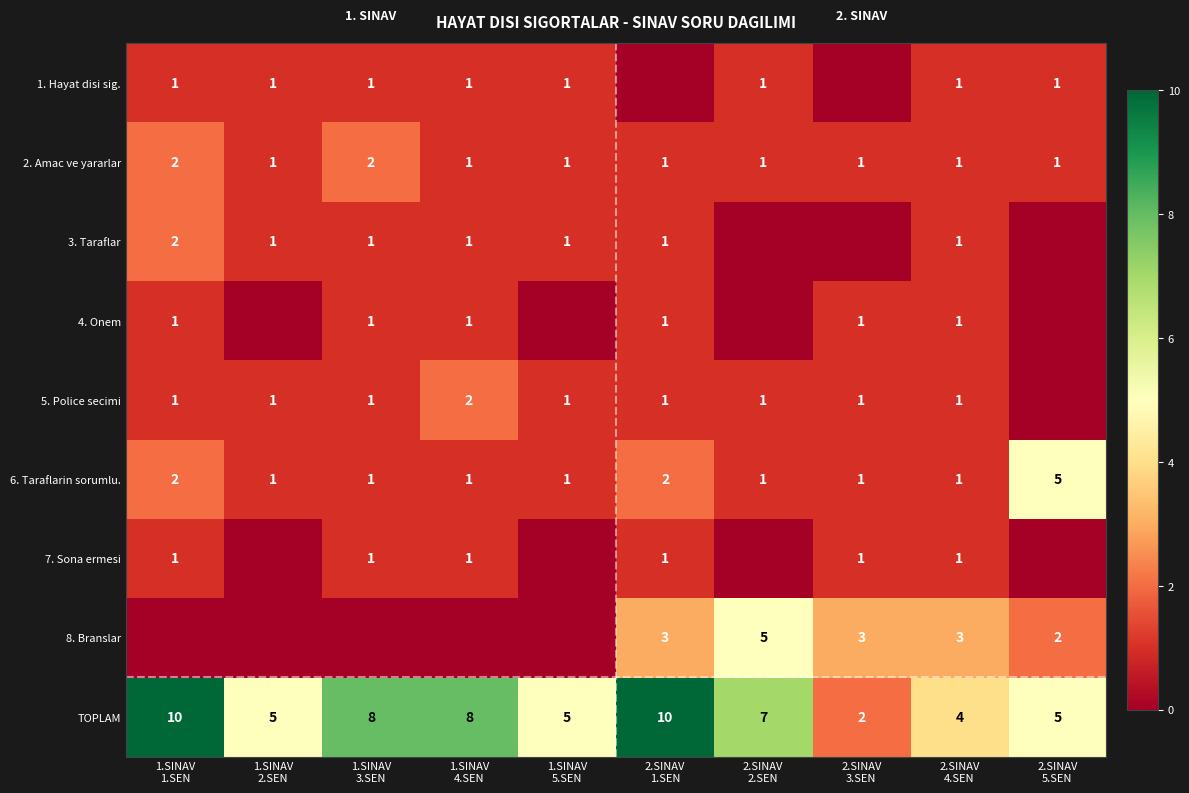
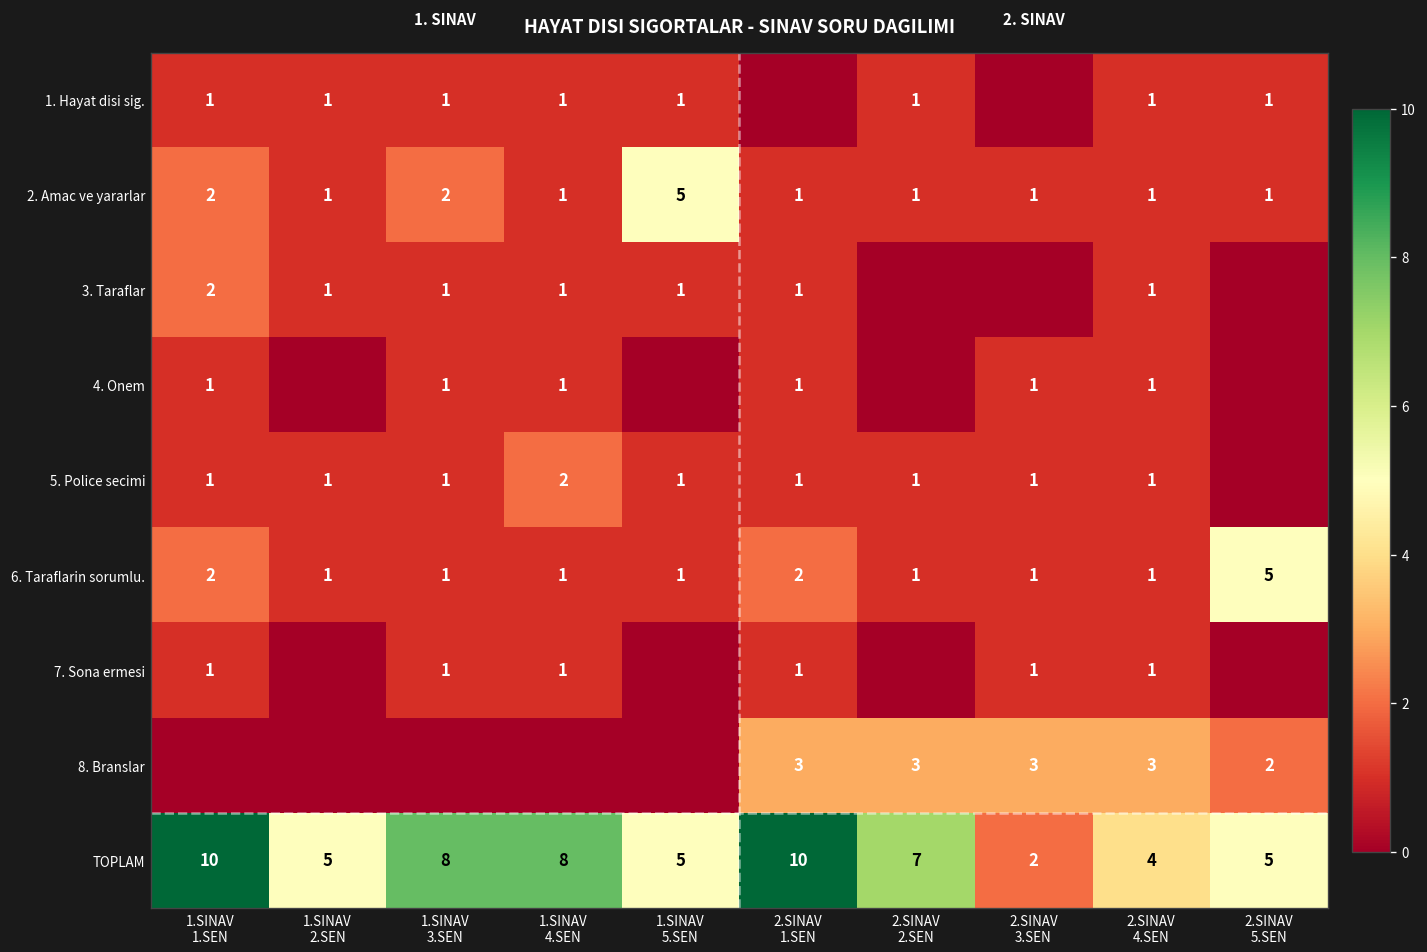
  {
    "1. Hayat disi sig.": {
      "1.SINAV 1.SEN": 1,
      "1.SINAV 2.SEN": 1,
      "1.SINAV 3.SEN": 1,
      "1.SINAV 4.SEN": 1,
      "1.SINAV 5.SEN": 1,
      "2.SINAV 2.SEN": 1,
      "2.SINAV 4.SEN": 1,
      "2.SINAV 5.SEN": 1
    },
    "2. Amac ve yararlar": {
      "1.SINAV 1.SEN": 2,
      "1.SINAV 2.SEN": 1,
      "1.SINAV 3.SEN": 2,
      "1.SINAV 4.SEN": 1,
-     "1.SINAV 5.SEN": 1,
+     "1.SINAV 5.SEN": 5,
      "2.SINAV 1.SEN": 1,
      "2.SINAV 2.SEN": 1,
      "2.SINAV 3.SEN": 1,
      "2.SINAV 4.SEN": 1,
      "2.SINAV 5.SEN": 1
    },
    "3. Taraflar": {
      "1.SINAV 1.SEN": 2,
      "1.SINAV 2.SEN": 1,
      "1.SINAV 3.SEN": 1,
      "1.SINAV 4.SEN": 1,
      "1.SINAV 5.SEN": 1,
      "2.SINAV 1.SEN": 1,
      "2.SINAV 4.SEN": 1
    },
    "4. Onem": {
      "1.SINAV 1.SEN": 1,
      "1.SINAV 3.SEN": 1,
      "1.SINAV 4.SEN": 1,
      "2.SINAV 1.SEN": 1,
      "2.SINAV 3.SEN": 1,
      "2.SINAV 4.SEN": 1
    },
    "5. Police secimi": {
      "1.SINAV 1.SEN": 1,
      "1.SINAV 2.SEN": 1,
      "1.SINAV 3.SEN": 1,
      "1.SINAV 4.SEN": 2,
      "1.SINAV 5.SEN": 1,
      "2.SINAV 1.SEN": 1,
      "2.SINAV 2.SEN": 1,
      "2.SINAV 3.SEN": 1,
      "2.SINAV 4.SEN": 1
    },
    "6. Taraflarin sorumlu.": {
      "1.SINAV 1.SEN": 2,
      "1.SINAV 2.SEN": 1,
      "1.SINAV 3.SEN": 1,
      "1.SINAV 4.SEN": 1,
      "1.SINAV 5.SEN": 1,
      "2.SINAV 1.SEN": 2,
      "2.SINAV 2.SEN": 1,
      "2.SINAV 3.SEN": 1,
      "2.SINAV 4.SEN": 1,
      "2.SINAV 5.SEN": 5
    },
    "7. Sona ermesi": {
      "1.SINAV 1.SEN": 1,
      "1.SINAV 3.SEN": 1,
      "1.SINAV 4.SEN": 1,
      "2.SINAV 1.SEN": 1,
      "2.SINAV 3.SEN": 1,
      "2.SINAV 4.SEN": 1
    },
    "8. Branslar": {
      "2.SINAV 1.SEN": 3,
-     "2.SINAV 2.SEN": 5,
+     "2.SINAV 2.SEN": 3,
      "2.SINAV 3.SEN": 3,
      "2.SINAV 4.SEN": 3,
      "2.SINAV 5.SEN": 2
    },
    "TOPLAM": {
      "1.SINAV 1.SEN": 10,
      "1.SINAV 2.SEN": 5,
      "1.SINAV 3.SEN": 8,
      "1.SINAV 4.SEN": 8,
      "1.SINAV 5.SEN": 5,
      "2.SINAV 1.SEN": 10,
      "2.SINAV 2.SEN": 7,
      "2.SINAV 3.SEN": 2,
      "2.SINAV 4.SEN": 4,
      "2.SINAV 5.SEN": 5
    }
  }
